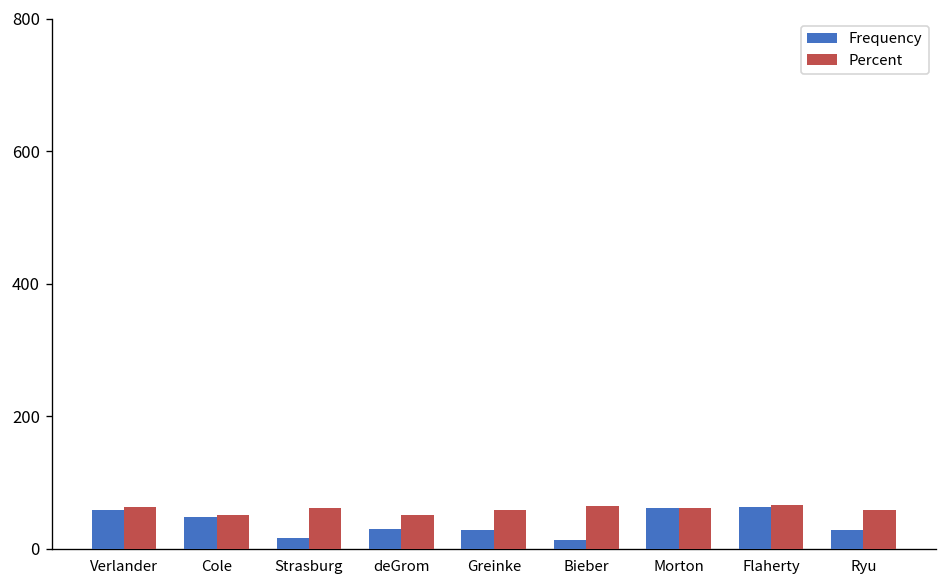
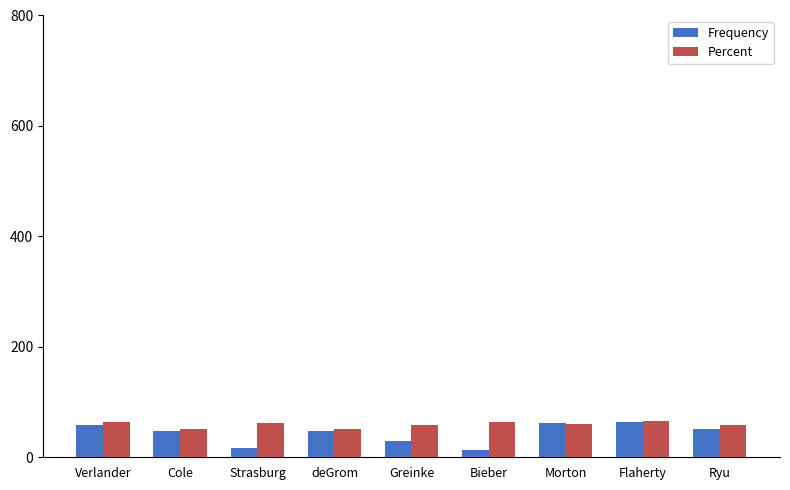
  {
    "Frequency": {
      "Verlander": 60,
      "Cole": 50,
      "Strasburg": 20,
-     "deGrom": 30,
+     "deGrom": 50,
      "Greinke": 30,
      "Bieber": 10,
      "Morton": 60,
      "Flaherty": 60,
-     "Ryu": 30
+     "Ryu": 50
    },
    "Percent": {
      "Verlander": 60,
      "Cole": 50,
      "Strasburg": 60,
      "deGrom": 50,
      "Greinke": 60,
      "Bieber": 60,
      "Morton": 60,
      "Flaherty": 70,
      "Ryu": 60
    }
  }
